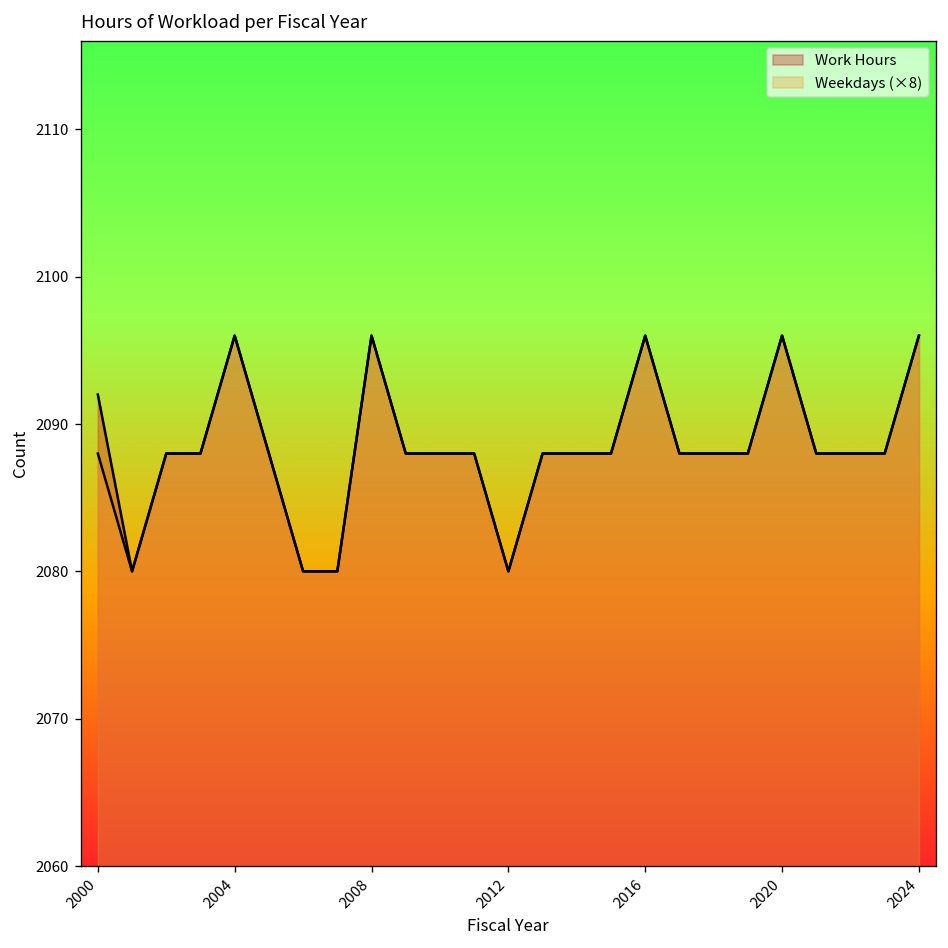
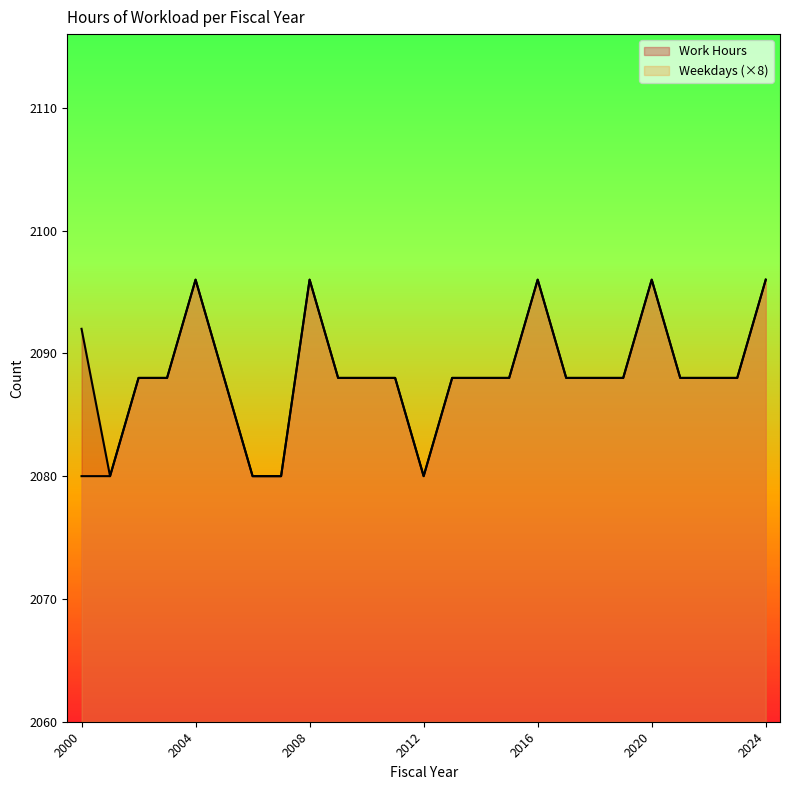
  {
    "Work Hours": {
      "2000": 2092.0
    },
    "Weekdays (×8)": {
-     "2000": 2088.0
+     "2000": 2080.0
    }
  }
